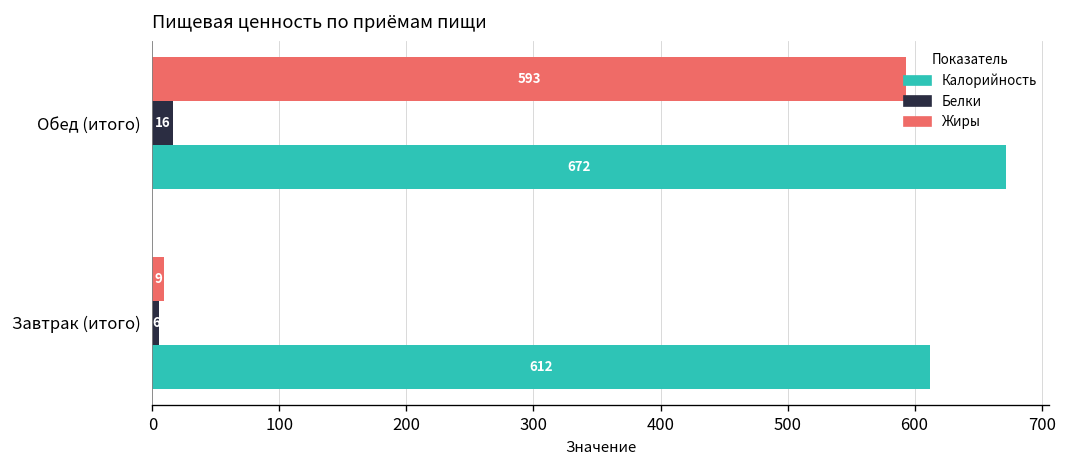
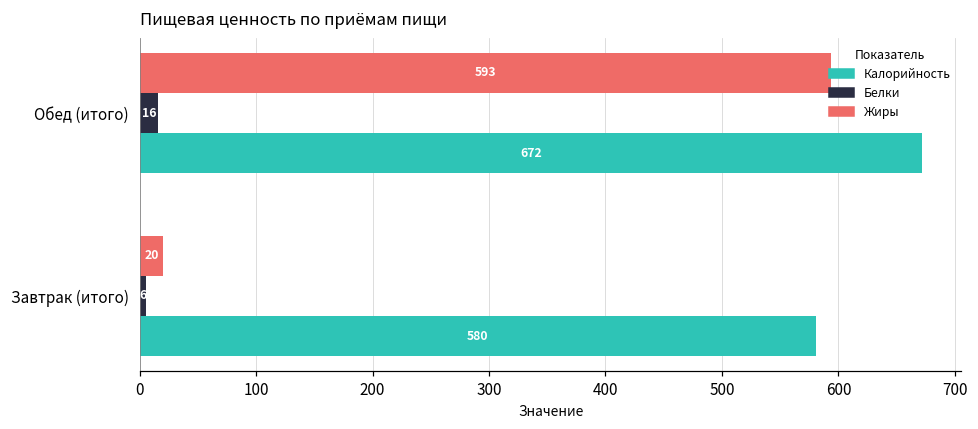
  {
    "Калорийность": {
      "Обед (итого)": 672,
-     "Завтрак (итого)": 612
+     "Завтрак (итого)": 580
    },
    "Белки": {
      "Обед (итого)": 16,
      "Завтрак (итого)": 6
    },
    "Жиры": {
      "Обед (итого)": 593,
-     "Завтрак (итого)": 9
+     "Завтрак (итого)": 20
    }
  }
